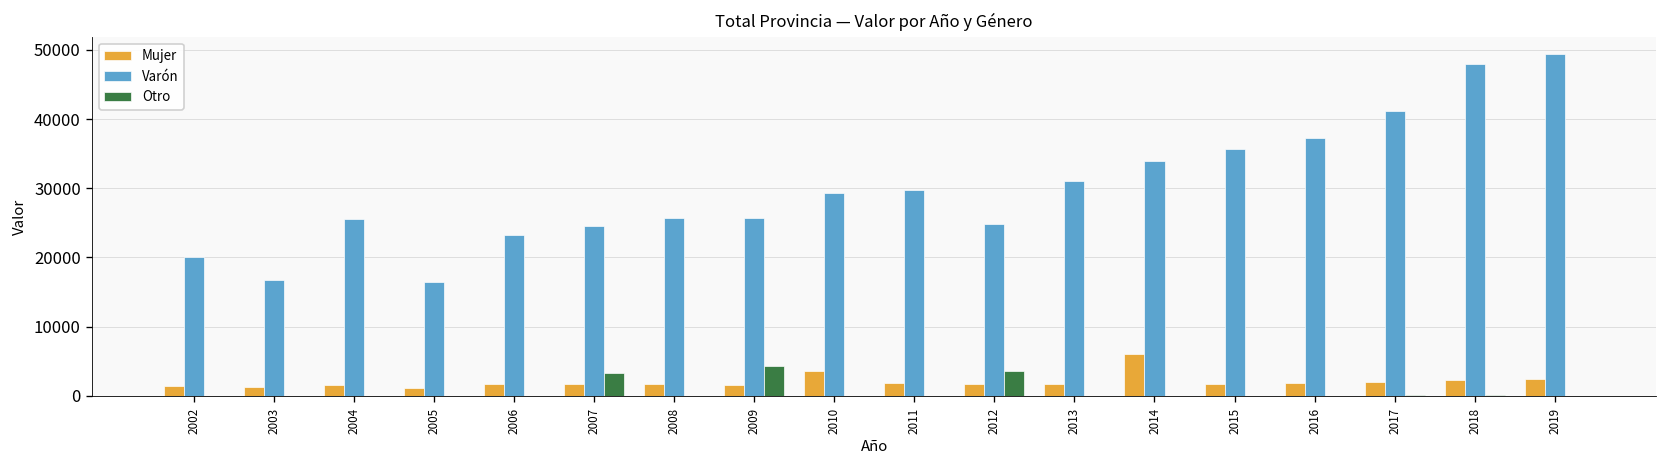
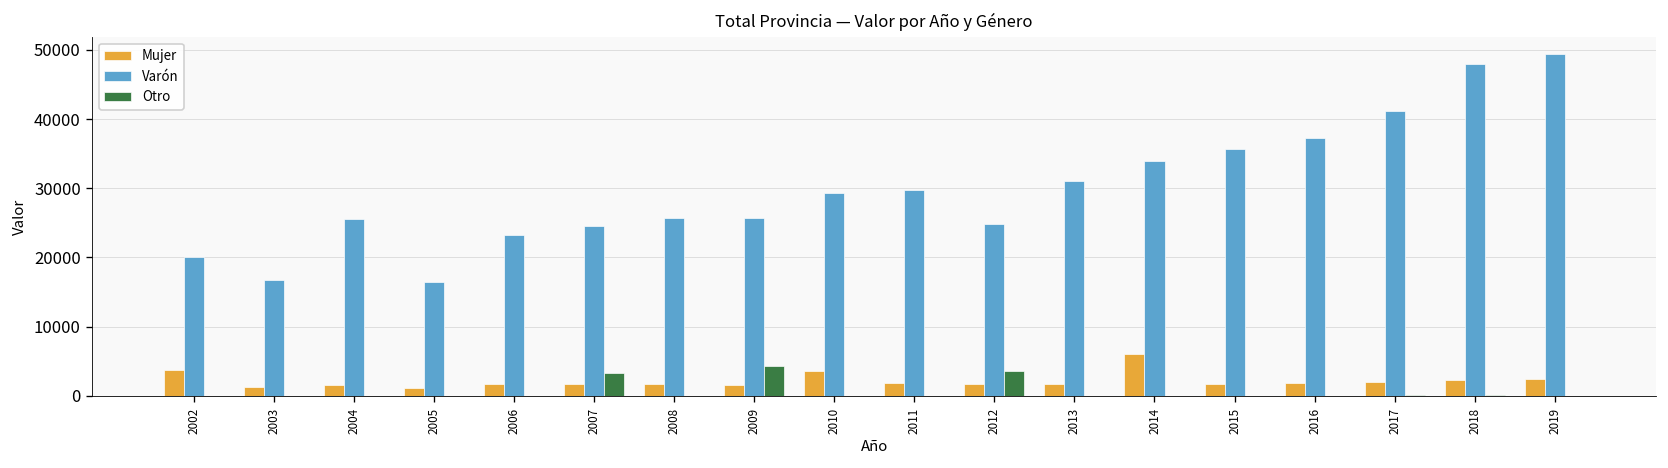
  {
    "Mujer": {
-     "2002": 1000,
+     "2002": 4000,
      "2003": 1000,
      "2004": 2000,
      "2005": 1000,
      "2006": 2000,
      "2007": 2000,
      "2008": 2000,
      "2009": 2000,
      "2010": 4000,
      "2011": 2000,
      "2012": 2000,
      "2013": 2000,
      "2014": 6000,
      "2015": 2000,
      "2016": 2000,
      "2017": 2000,
      "2018": 2000,
      "2019": 2000
    },
    "Varón": {
      "2002": 20000,
      "2003": 17000,
      "2004": 26000,
      "2005": 16000,
      "2006": 23000,
      "2007": 25000,
      "2008": 26000,
      "2009": 26000,
      "2010": 29000,
      "2011": 30000,
      "2012": 25000,
      "2013": 31000,
      "2014": 34000,
      "2015": 36000,
      "2016": 37000,
      "2017": 41000,
      "2018": 48000,
      "2019": 49000
    },
    "Otro": {
      "2002": 0,
      "2003": 0,
      "2004": 0,
      "2005": 0,
      "2006": 0,
      "2007": 3000,
      "2008": 0,
      "2009": 4000,
      "2010": 0,
      "2011": 0,
      "2012": 4000,
      "2013": 0,
      "2014": 0,
      "2019": 0
    }
  }
